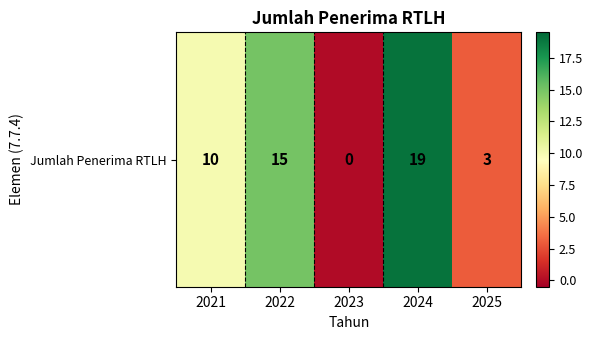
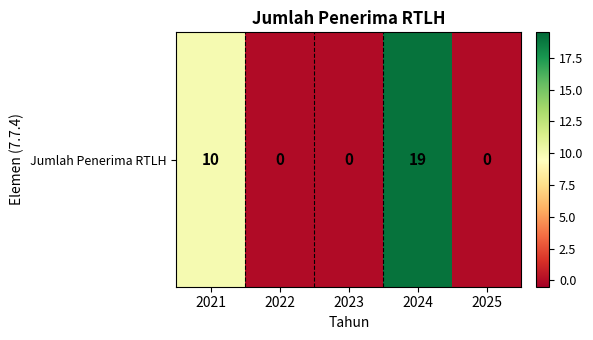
  {
    "Jumlah Penerima RTLH": {
      "2021": 10,
-     "2022": 15,
+     "2022": 0,
      "2023": 0,
      "2024": 19,
-     "2025": 3
+     "2025": 0
    }
  }
